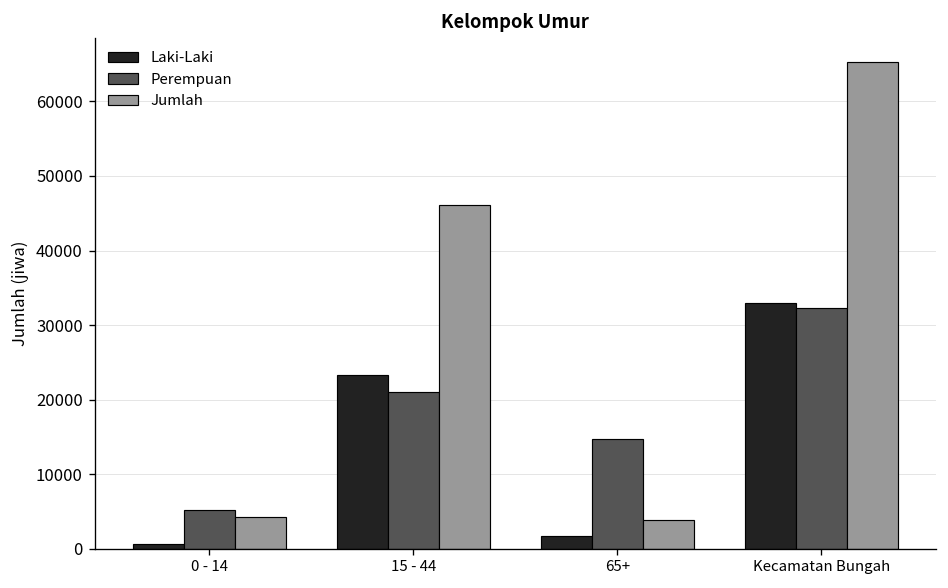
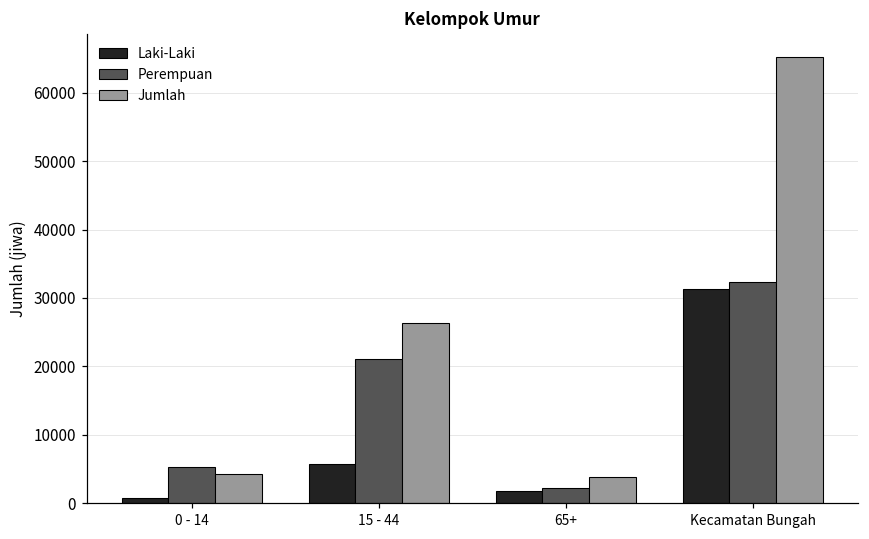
  {
    "Laki-Laki": {
      "0 - 14": 1000,
-     "15 - 44": 23000,
+     "15 - 44": 6000,
      "65+": 2000,
-     "Kecamatan Bungah": 33000
+     "Kecamatan Bungah": 31000
    },
    "Perempuan": {
      "0 - 14": 5000,
      "15 - 44": 21000,
-     "65+": 15000,
+     "65+": 2000,
      "Kecamatan Bungah": 32000
    },
    "Jumlah": {
      "0 - 14": 4000,
-     "15 - 44": 46000,
+     "15 - 44": 26000,
      "65+": 4000,
      "Kecamatan Bungah": 65000
    }
  }
